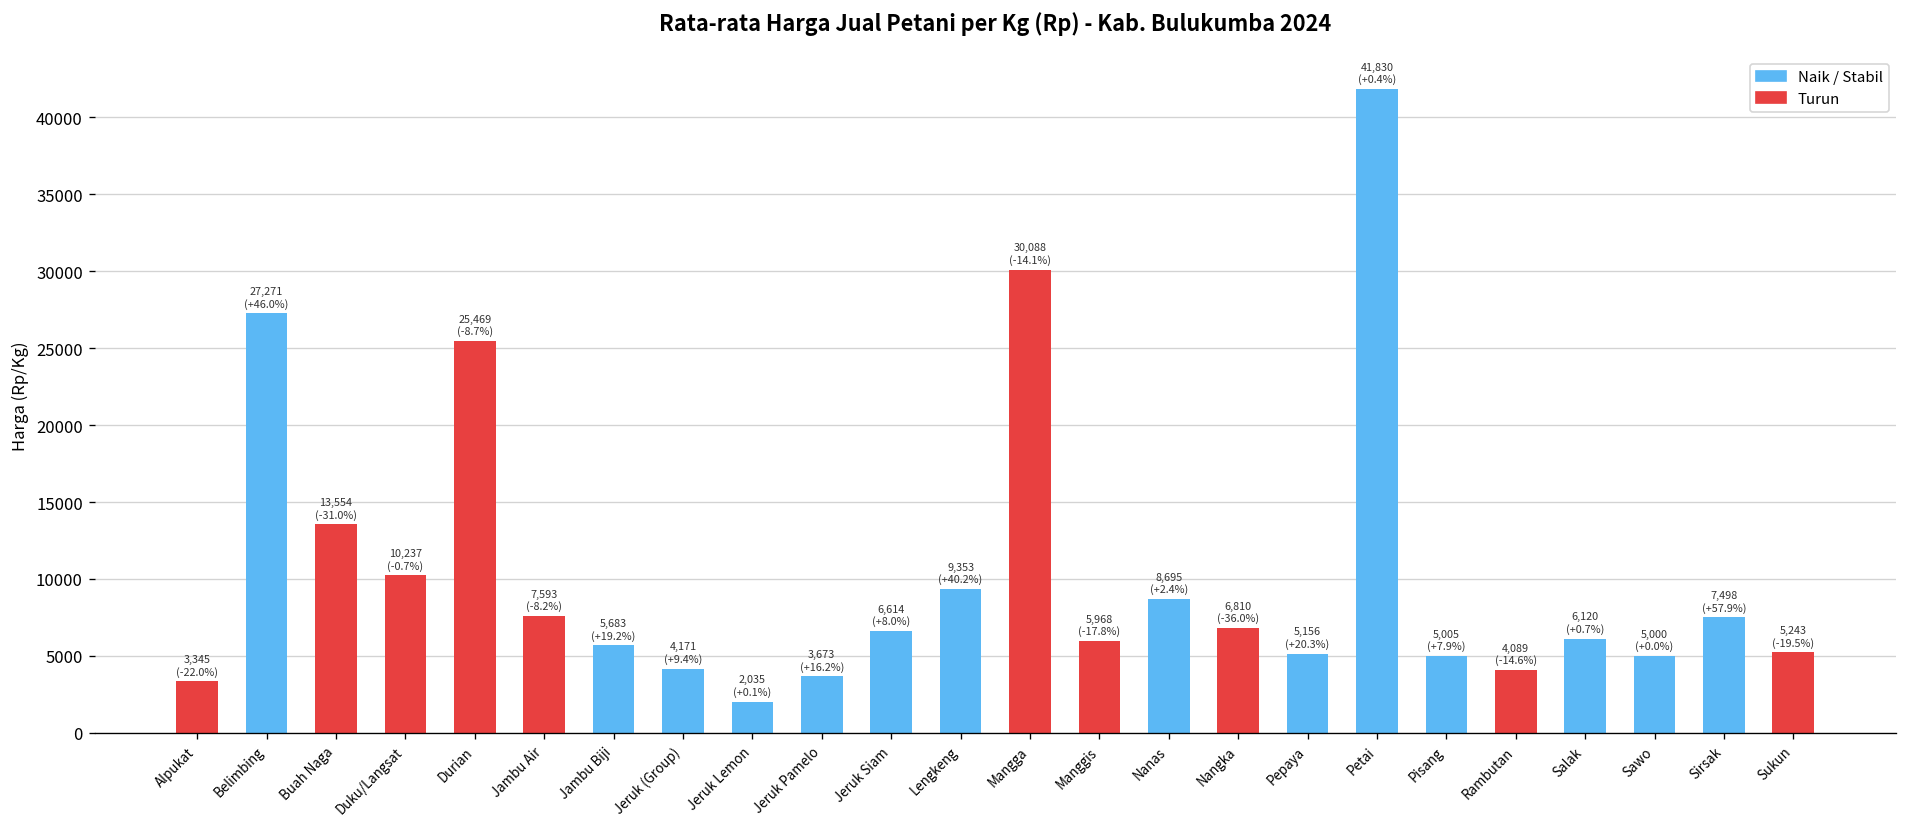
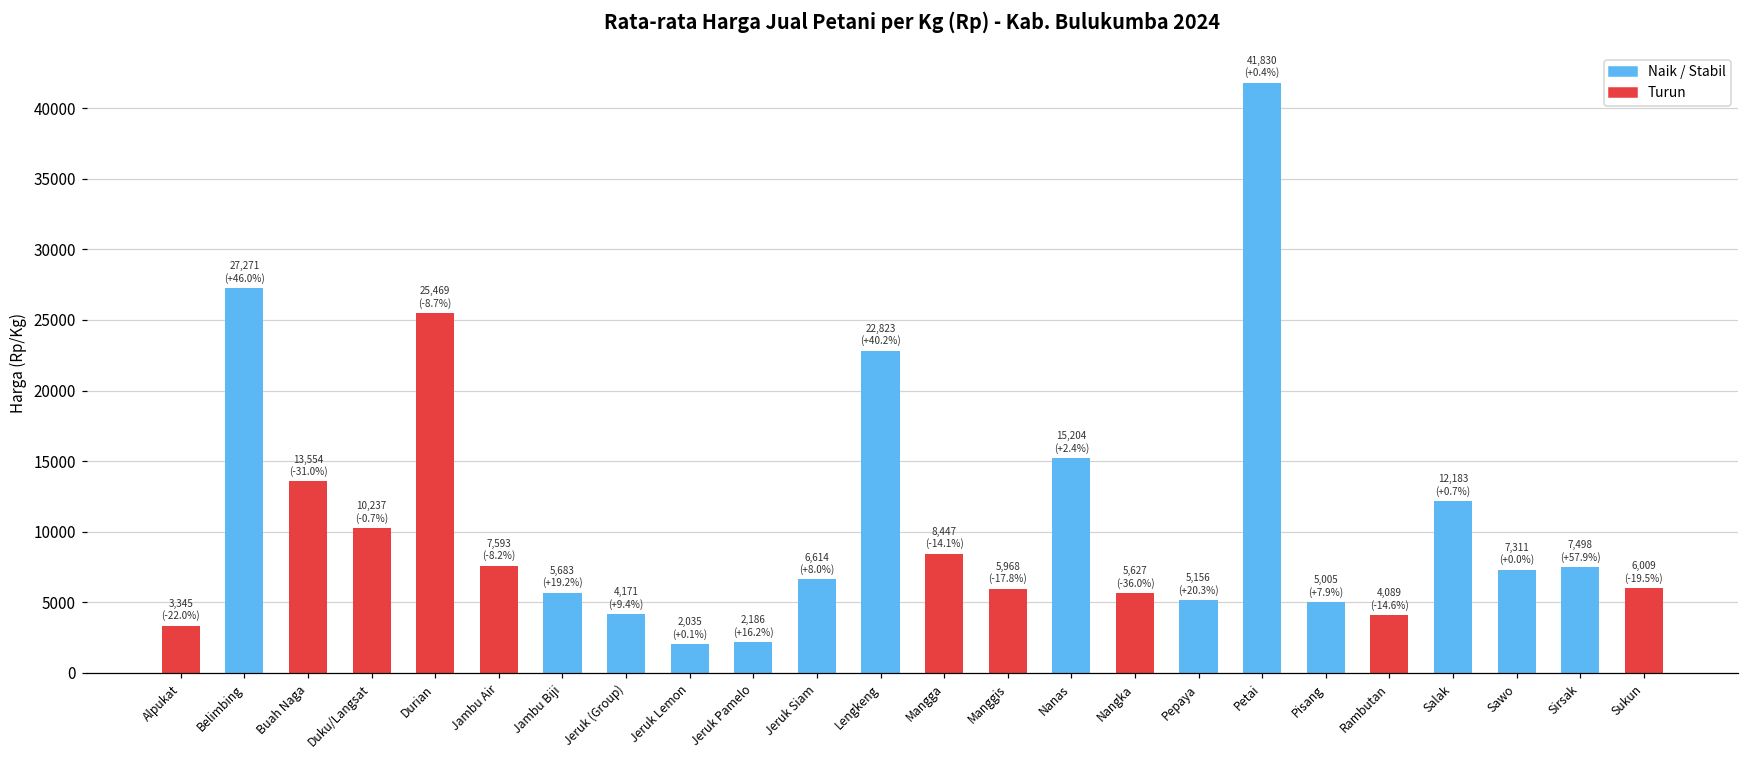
  {
    "Alpukat": "3,345",
    "Belimbing": "27,271",
    "Buah Naga": "13,554",
    "Duku/Langsat": "10,237",
    "Durian": "25,469",
    "Jambu Air": "7,593",
    "Jambu Biji": "5,683",
    "Jeruk (Group)": "4,171",
    "Jeruk Lemon": "2,035",
-   "Jeruk Pamelo": "3,673",
+   "Jeruk Pamelo": "2,186",
    "Jeruk Siam": "6,614",
-   "Lengkeng": "9,353",
-   "Mangga": "30,088",
+   "Lengkeng": "22,823",
+   "Mangga": "8,447",
    "Manggis": "5,968",
-   "Nanas": "8,695",
-   "Nangka": "6,810",
+   "Nanas": "15,204",
+   "Nangka": "5,627",
    "Pepaya": "5,156",
    "Petai": "41,830",
    "Pisang": "5,005",
    "Rambutan": "4,089",
-   "Salak": "6,120",
-   "Sawo": "5,000",
+   "Salak": "12,183",
+   "Sawo": "7,311",
    "Sirsak": "7,498",
-   "Sukun": "5,243"
+   "Sukun": "6,009"
  }
